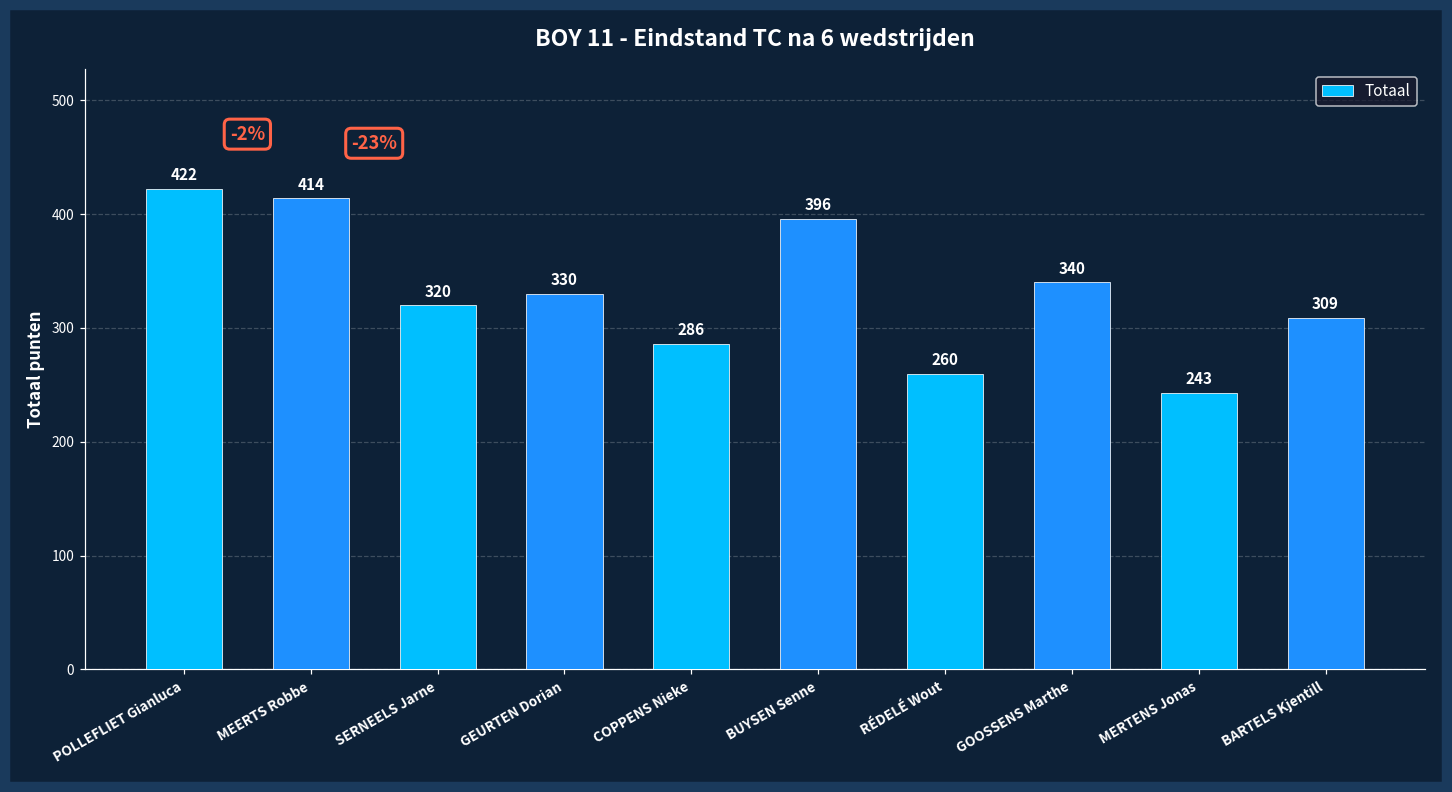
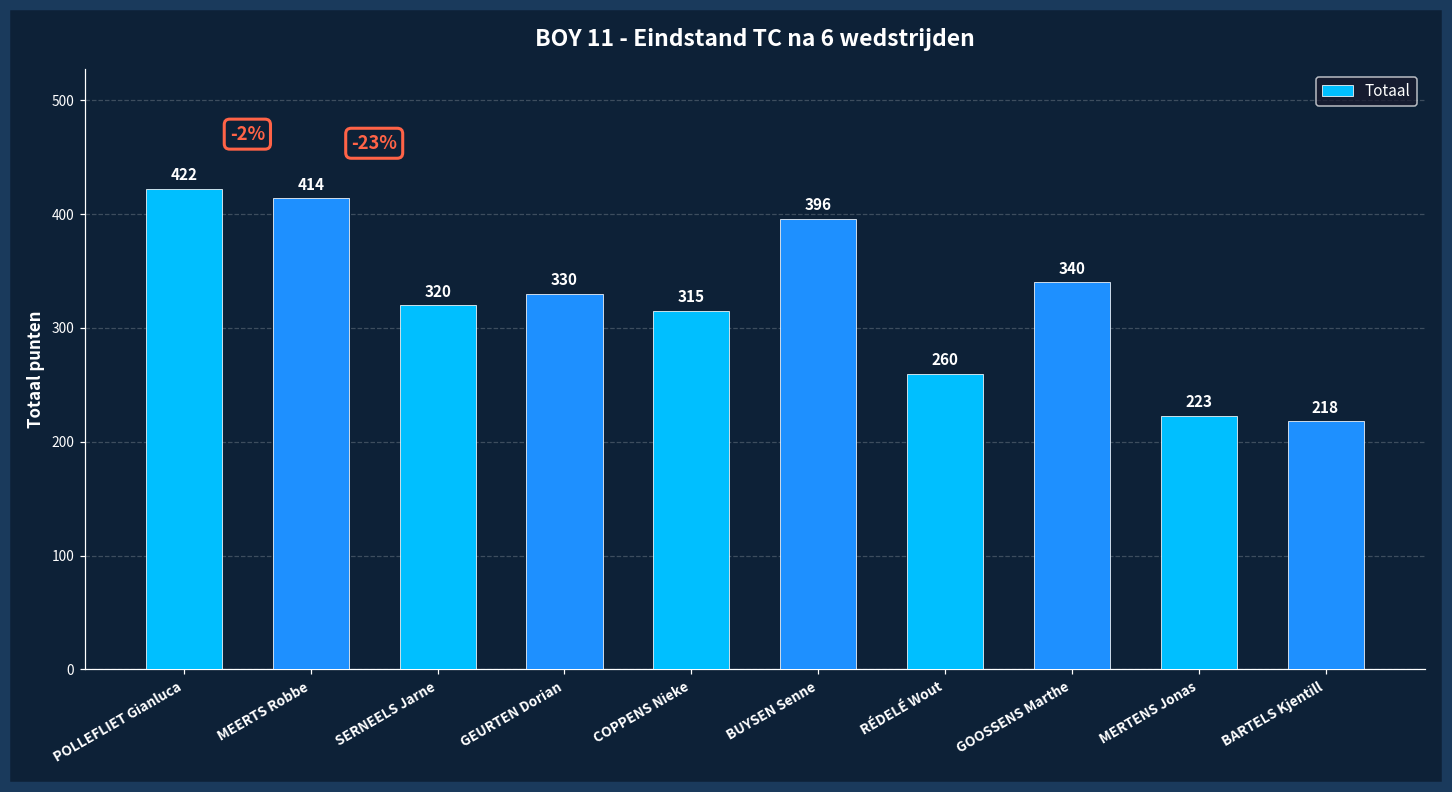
  {
    "POLLEFLIET Gianluca": 422,
    "MEERTS Robbe": 414,
    "SERNEELS Jarne": 320,
    "GEURTEN Dorian": 330,
-   "COPPENS Nieke": 286,
+   "COPPENS Nieke": 315,
    "BUYSEN Senne": 396,
    "RÉDELÉ Wout": 260,
    "GOOSSENS Marthe": 340,
-   "MERTENS Jonas": 243,
-   "BARTELS Kjentill": 309
+   "MERTENS Jonas": 223,
+   "BARTELS Kjentill": 218
  }
